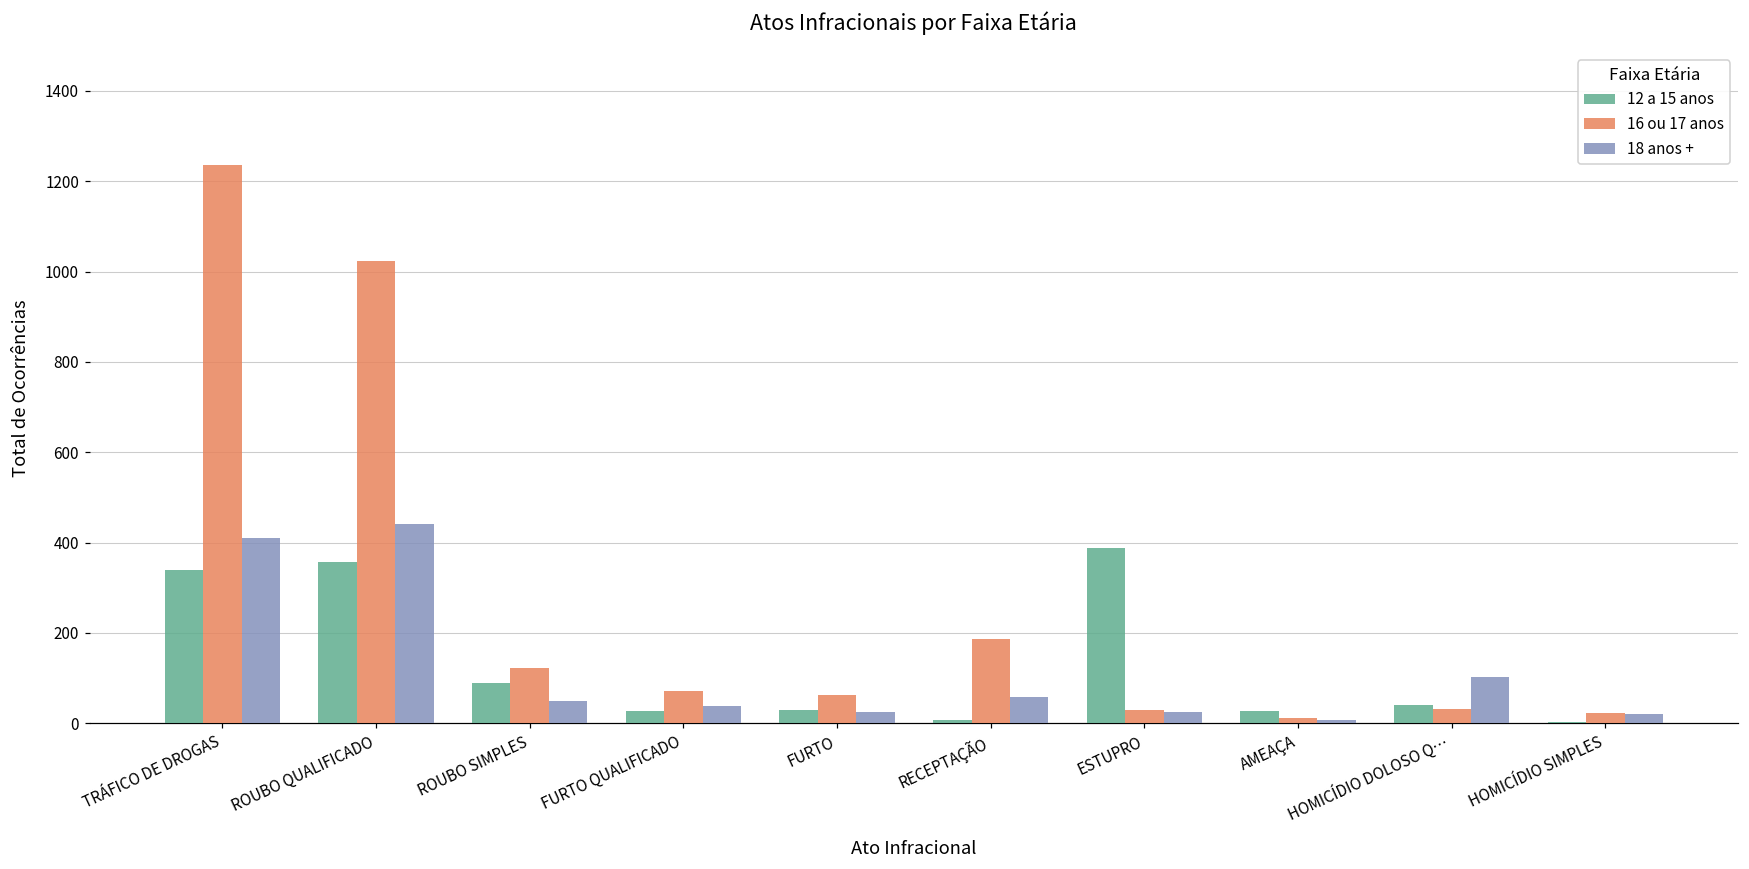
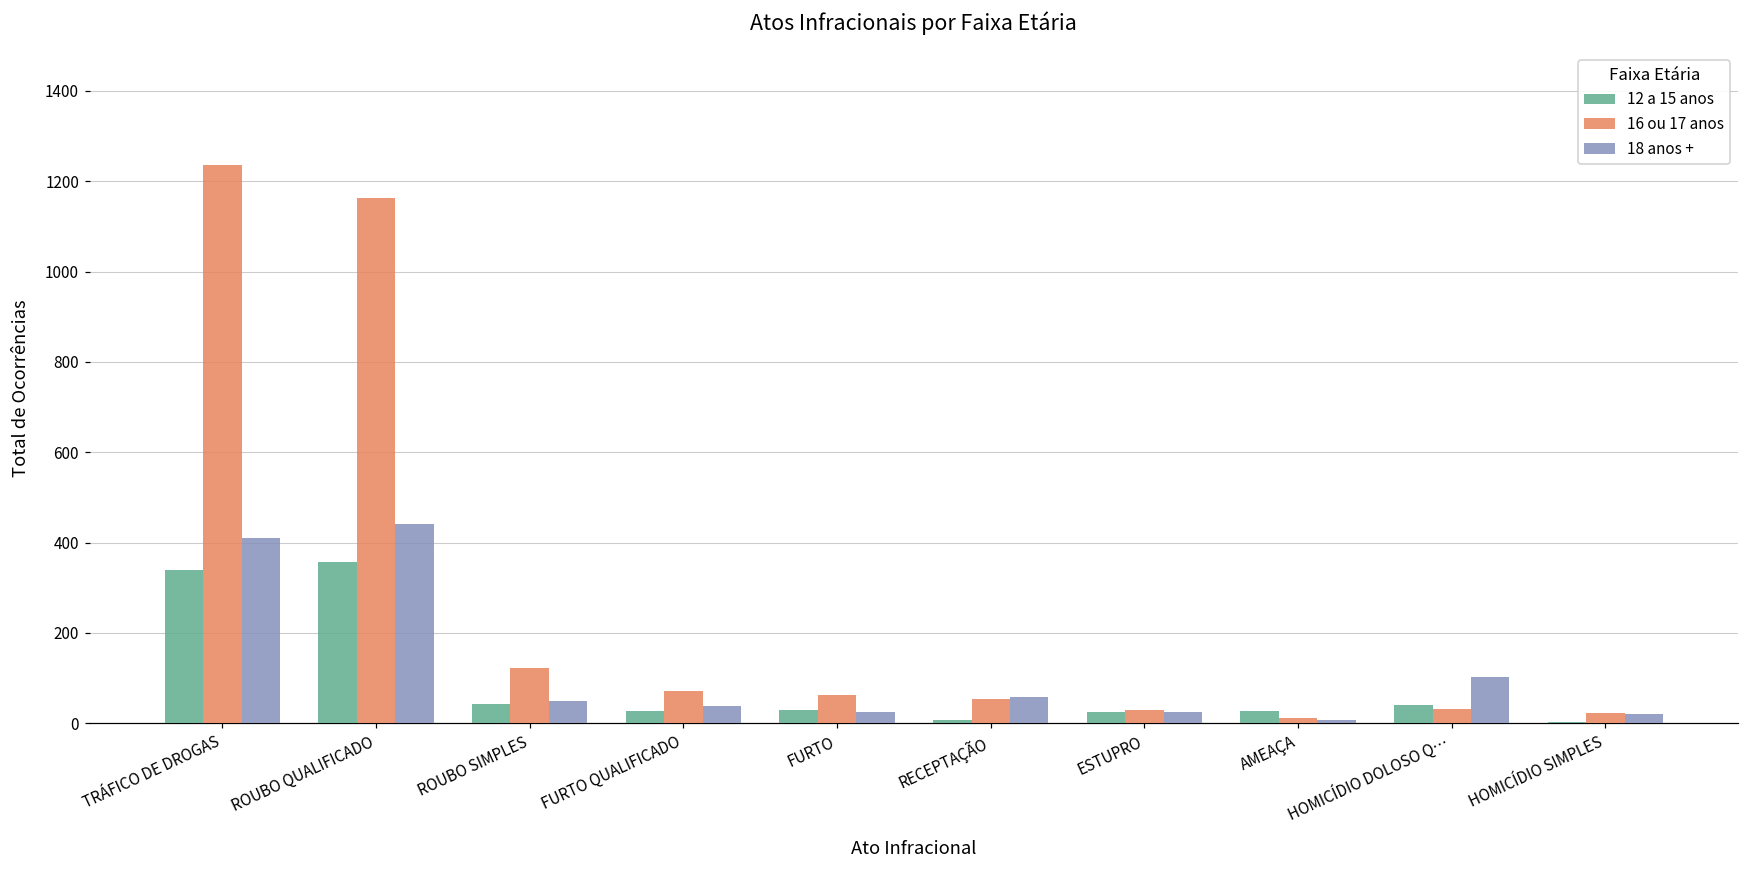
  {
    "12 a 15 anos": {
      "TRÁFICO DE DROGAS": 340,
      "ROUBO QUALIFICADO": 360,
-     "ROUBO SIMPLES": 90,
+     "ROUBO SIMPLES": 40,
      "FURTO QUALIFICADO": 30,
      "FURTO": 30,
      "RECEPTAÇÃO": 10,
-     "ESTUPRO": 390,
+     "ESTUPRO": 30,
      "AMEAÇA": 30,
      "HOMICÍDIO DOLOSO Q…": 40
    },
    "16 ou 17 anos": {
      "TRÁFICO DE DROGAS": 1240,
-     "ROUBO QUALIFICADO": 1020,
+     "ROUBO QUALIFICADO": 1160,
      "ROUBO SIMPLES": 120,
      "FURTO QUALIFICADO": 70,
      "FURTO": 60,
-     "RECEPTAÇÃO": 190,
+     "RECEPTAÇÃO": 50,
      "ESTUPRO": 30,
      "AMEAÇA": 10,
      "HOMICÍDIO DOLOSO Q…": 30,
      "HOMICÍDIO SIMPLES": 20
    },
    "18 anos +": {
      "TRÁFICO DE DROGAS": 410,
      "ROUBO QUALIFICADO": 440,
      "ROUBO SIMPLES": 50,
      "FURTO QUALIFICADO": 40,
      "FURTO": 30,
      "RECEPTAÇÃO": 60,
      "ESTUPRO": 30,
      "HOMICÍDIO DOLOSO Q…": 100,
      "HOMICÍDIO SIMPLES": 20
    }
  }
